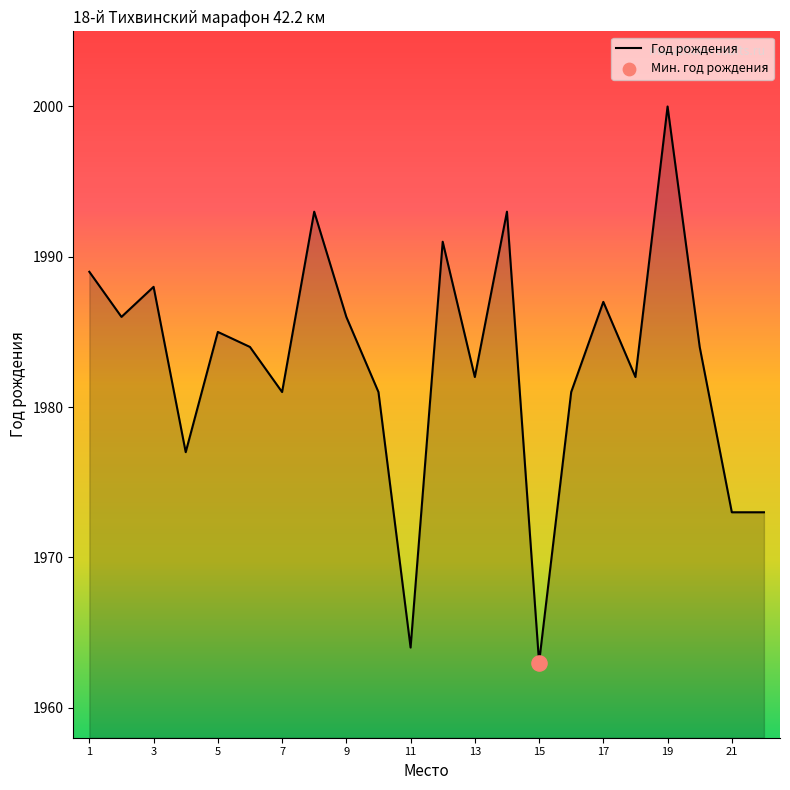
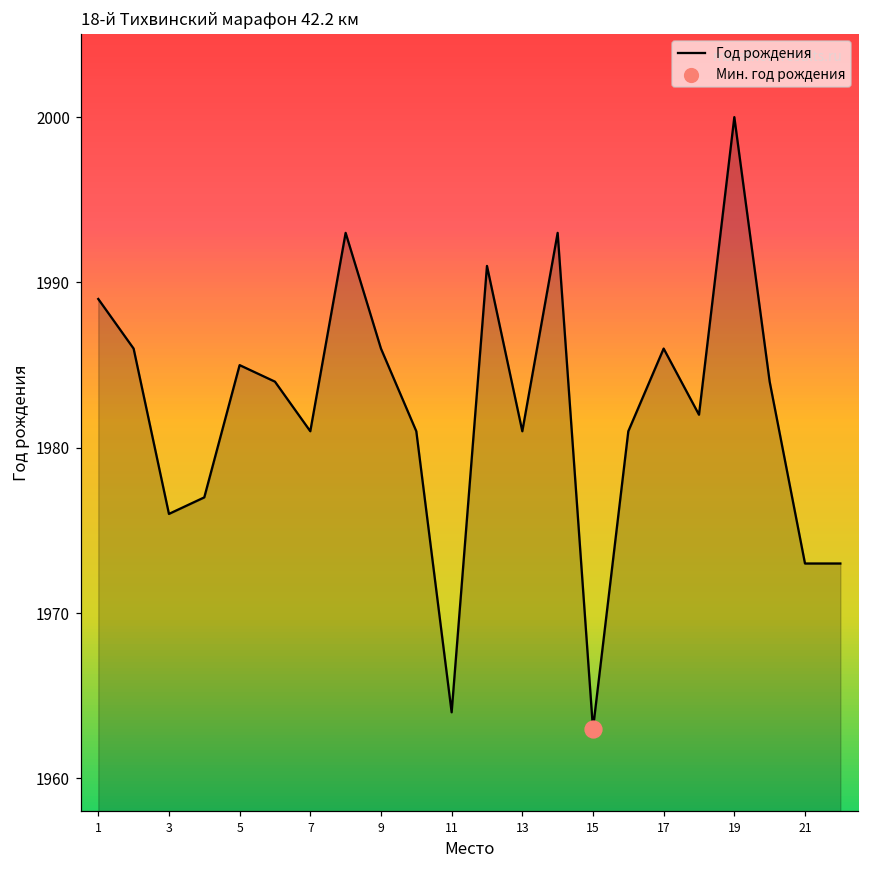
  {
    "Год рождения": {
      "1": 1989,
-     "3": 1988,
+     "3": 1976,
      "5": 1985,
      "7": 1981,
      "9": 1986,
      "11": 1964,
-     "13": 1982,
-     "17": 1987,
+     "13": 1981,
+     "17": 1986,
      "19": 2000,
      "21": 1973
    }
  }
